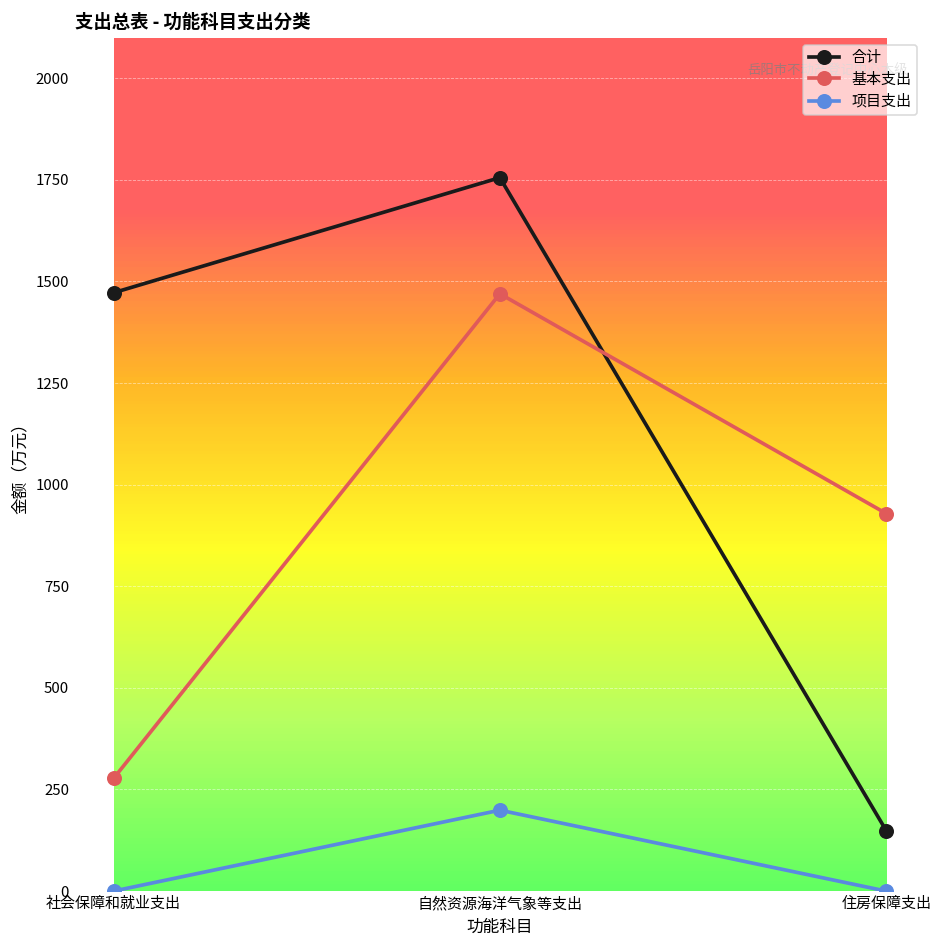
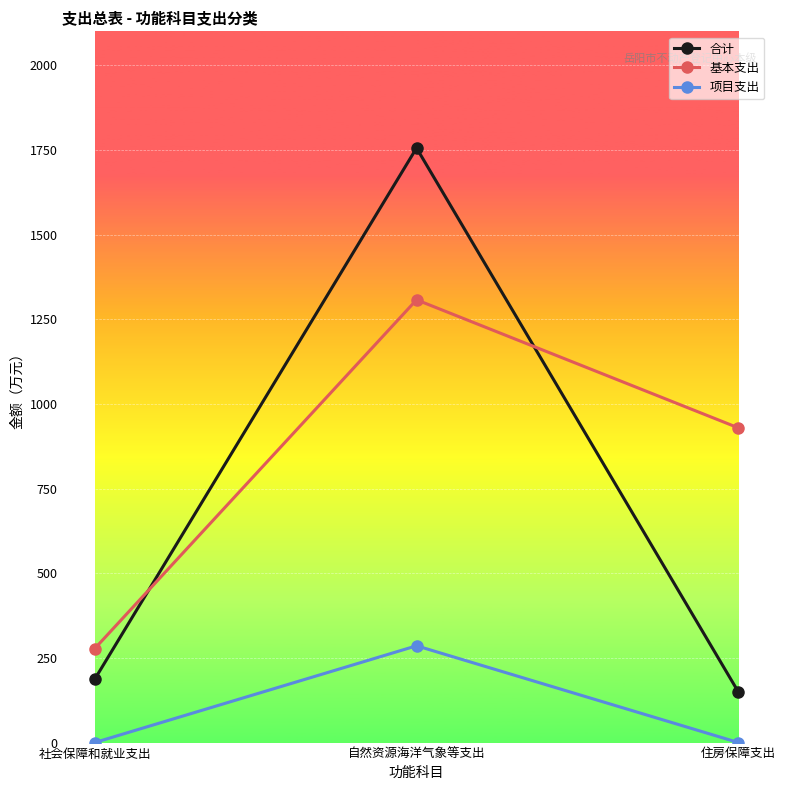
  {
    "合计": {
-     "社会保障和就业支出": 1470,
+     "社会保障和就业支出": 190,
      "自然资源海洋气象等支出": 1760,
      "住房保障支出": 150
    },
    "基本支出": {
      "社会保障和就业支出": 280,
-     "自然资源海洋气象等支出": 1470,
+     "自然资源海洋气象等支出": 1310,
      "住房保障支出": 930
    },
    "项目支出": {
      "社会保障和就业支出": 0,
-     "自然资源海洋气象等支出": 200,
+     "自然资源海洋气象等支出": 290,
      "住房保障支出": 0
    }
  }
